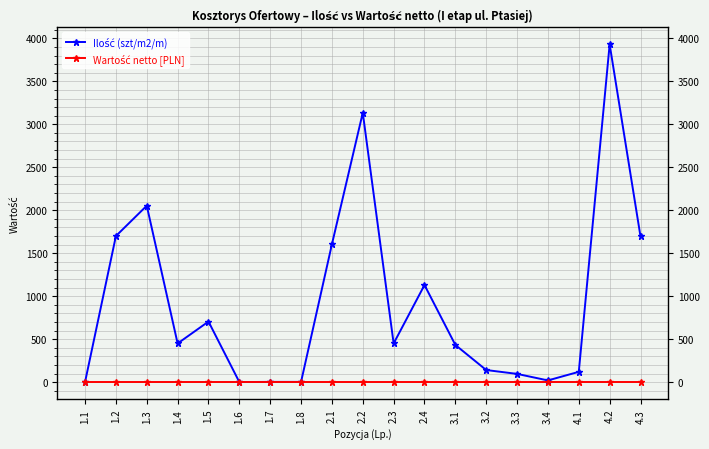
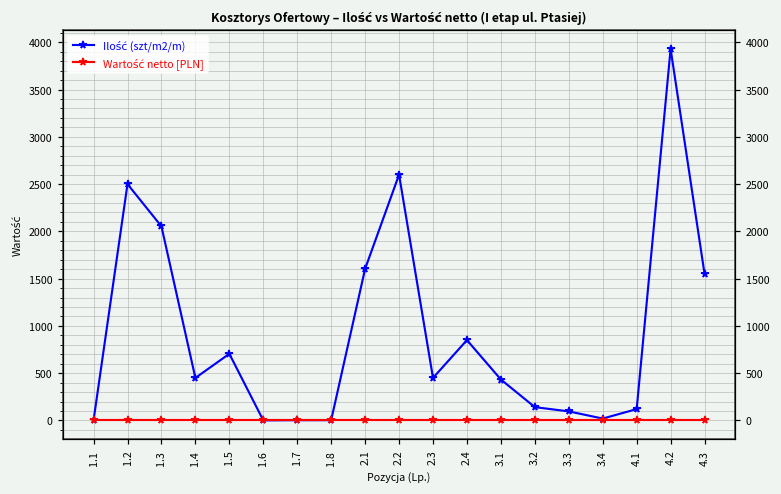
  {
    "Ilość (szt/m2/m)": {
-     "1.2": 1700,
+     "1.2": 2500,
      "1.3": 2100,
      "1.4": 500,
      "1.5": 700,
      "2.1": 1600,
-     "2.2": 3100,
+     "2.2": 2600,
      "2.3": 500,
-     "2.4": 1100,
+     "2.4": 900,
      "3.1": 400,
      "3.2": 100,
      "3.3": 100,
      "4.1": 100,
      "4.2": 3900,
-     "4.3": 1700
+     "4.3": 1600
    },
    "Wartość netto [PLN]": {
      "1.2": 0,
      "1.3": 0,
      "1.4": 0,
      "1.5": 0,
      "2.1": 0,
      "2.2": 0,
      "2.3": 0,
      "2.4": 0,
      "3.1": 0,
      "3.2": 0,
      "3.3": 0,
      "4.1": 0,
      "4.2": 0,
      "4.3": 0
    }
  }
